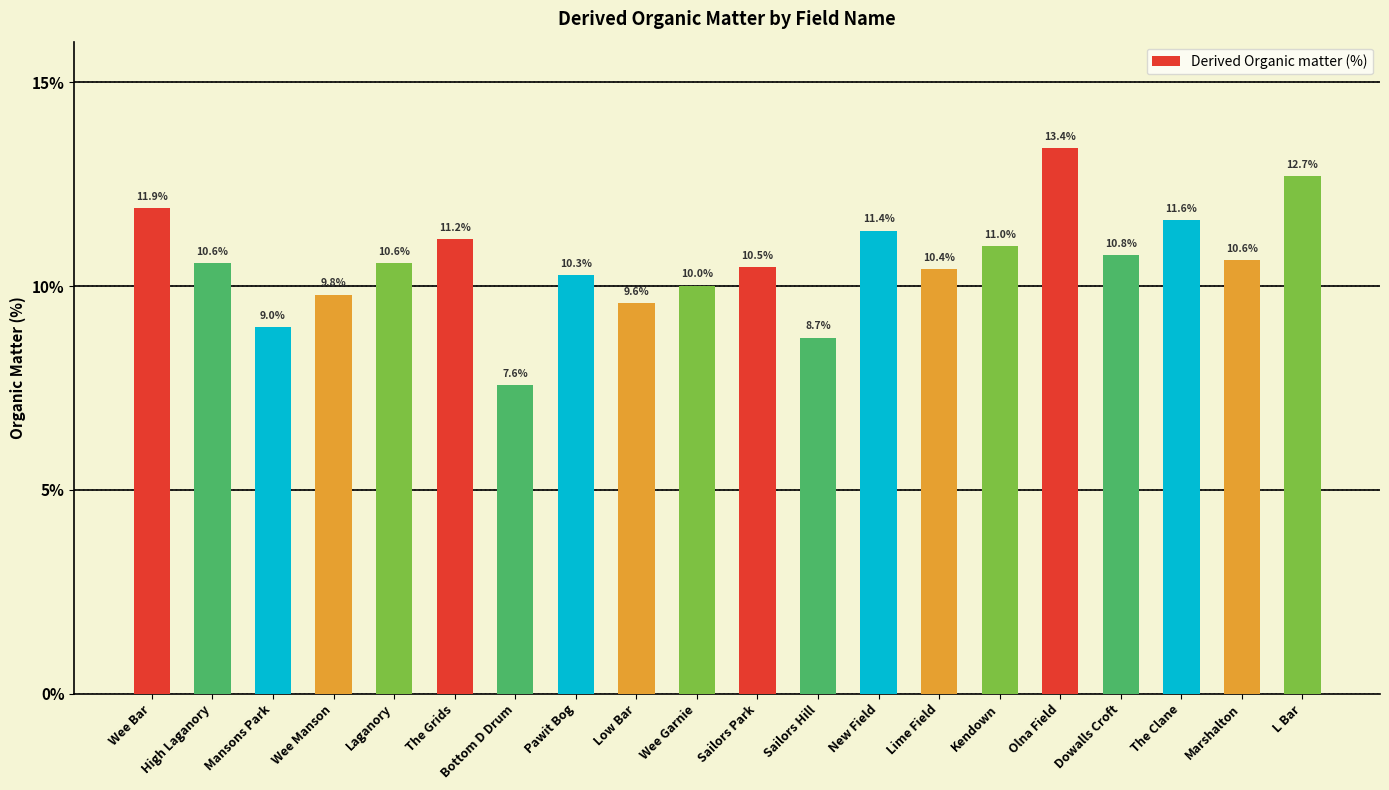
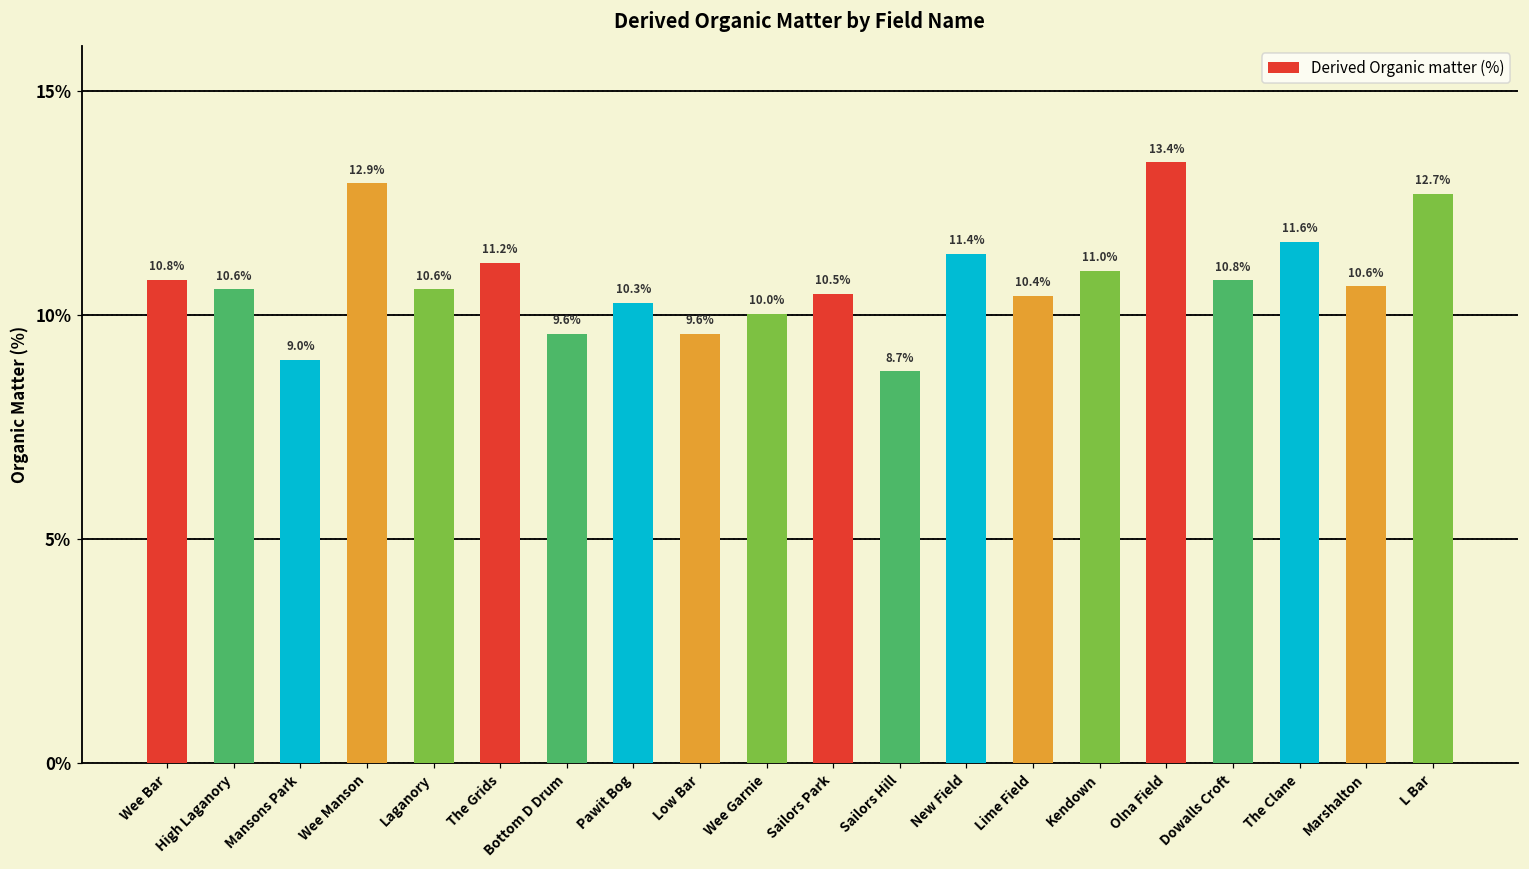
  {
-   "Wee Bar": "11.9%",
+   "Wee Bar": "10.8%",
    "High Laganory": "10.6%",
    "Mansons Park": "9.0%",
-   "Wee Manson": "9.8%",
+   "Wee Manson": "12.9%",
    "Laganory": "10.6%",
    "The Grids": "11.2%",
-   "Bottom D Drum": "7.6%",
+   "Bottom D Drum": "9.6%",
    "Pawit Bog": "10.3%",
    "Low Bar": "9.6%",
    "Wee Garnie": "10.0%",
    "Sailors Park": "10.5%",
    "Sailors Hill": "8.7%",
    "New Field": "11.4%",
    "Lime Field": "10.4%",
    "Kendown": "11.0%",
    "Olna Field": "13.4%",
    "Dowalls Croft": "10.8%",
    "The Clane": "11.6%",
    "Marshalton": "10.6%",
    "L Bar": "12.7%"
  }
